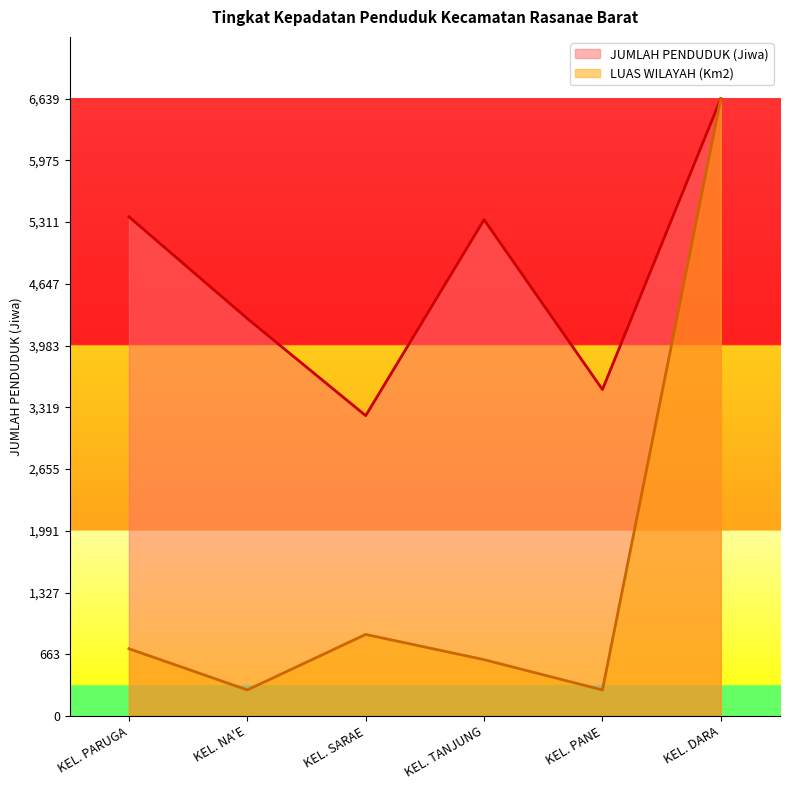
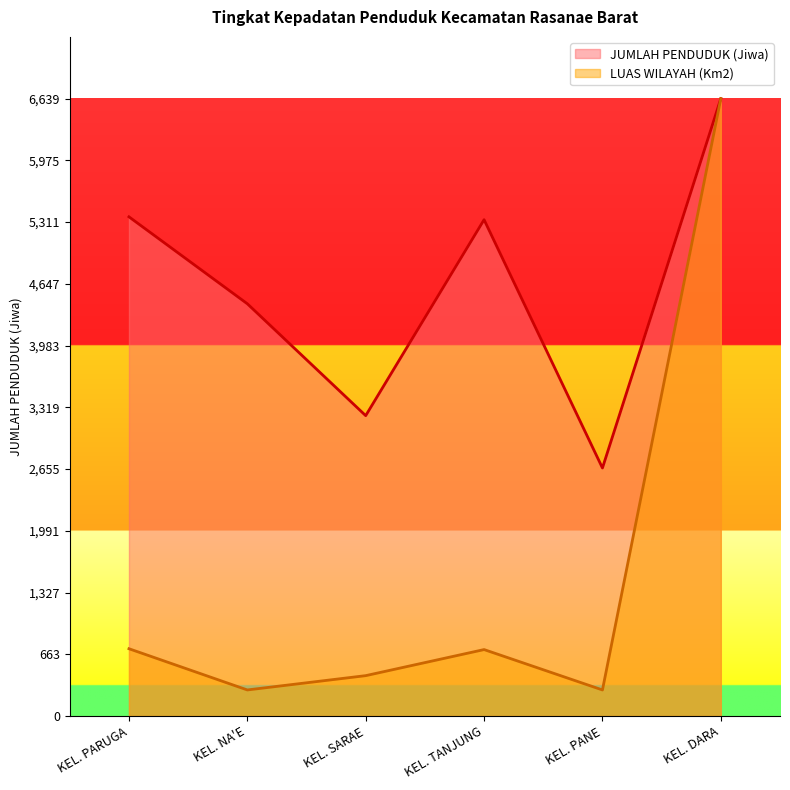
  {
    "JUMLAH PENDUDUK (Jiwa)": {
      "KEL. PARUGA": "5,400",
-     "KEL. NA'E": "4,300",
+     "KEL. NA'E": "4,400",
      "KEL. SARAE": "3,200",
      "KEL. TANJUNG": "5,300",
-     "KEL. PANE": "3,500"
+     "KEL. PANE": "2,700"
    },
    "LUAS WILAYAH (Km2)": {
      "KEL. PARUGA": "700",
      "KEL. NA'E": "300",
-     "KEL. SARAE": "900",
-     "KEL. TANJUNG": "600",
+     "KEL. SARAE": "400",
+     "KEL. TANJUNG": "700",
      "KEL. PANE": "300"
    }
  }
